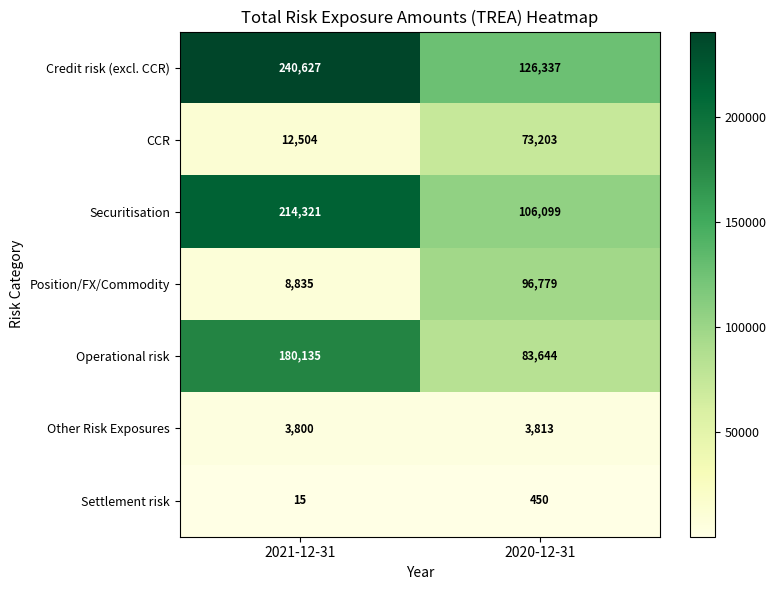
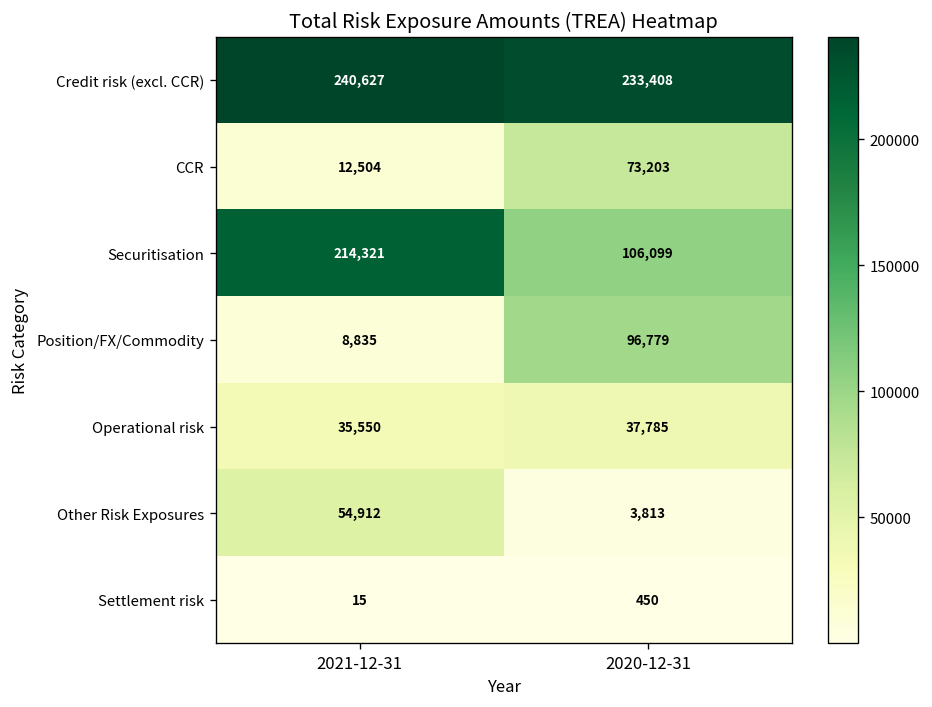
  {
    "Credit risk (excl. CCR)": {
      "2021-12-31": "240,627",
-     "2020-12-31": "126,337"
+     "2020-12-31": "233,408"
    },
    "CCR": {
      "2021-12-31": "12,504",
      "2020-12-31": "73,203"
    },
    "Securitisation": {
      "2021-12-31": "214,321",
      "2020-12-31": "106,099"
    },
    "Position/FX/Commodity": {
      "2021-12-31": "8,835",
      "2020-12-31": "96,779"
    },
    "Operational risk": {
-     "2021-12-31": "180,135",
-     "2020-12-31": "83,644"
+     "2021-12-31": "35,550",
+     "2020-12-31": "37,785"
    },
    "Other Risk Exposures": {
-     "2021-12-31": "3,800",
+     "2021-12-31": "54,912",
      "2020-12-31": "3,813"
    },
    "Settlement risk": {
      "2021-12-31": "15",
      "2020-12-31": "450"
    }
  }
